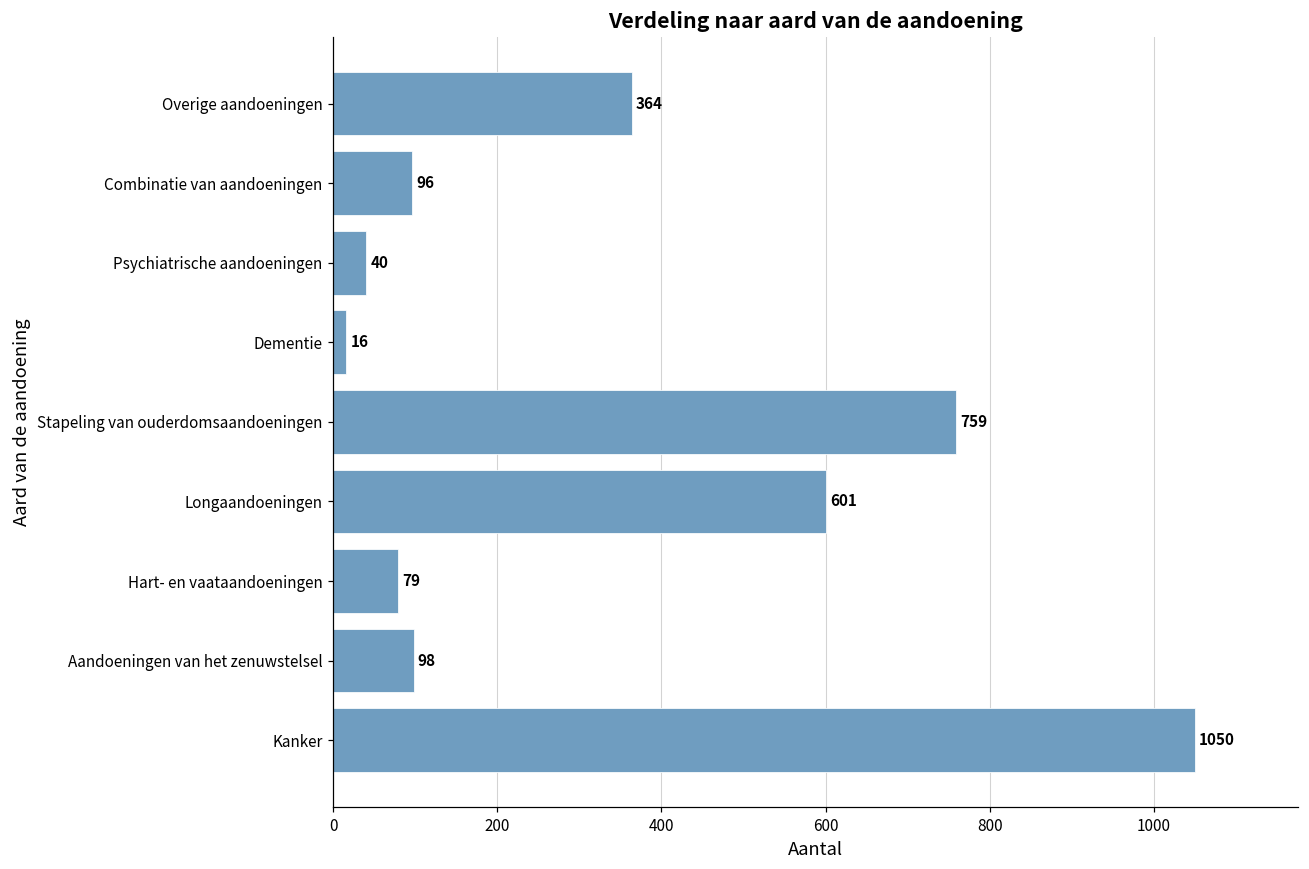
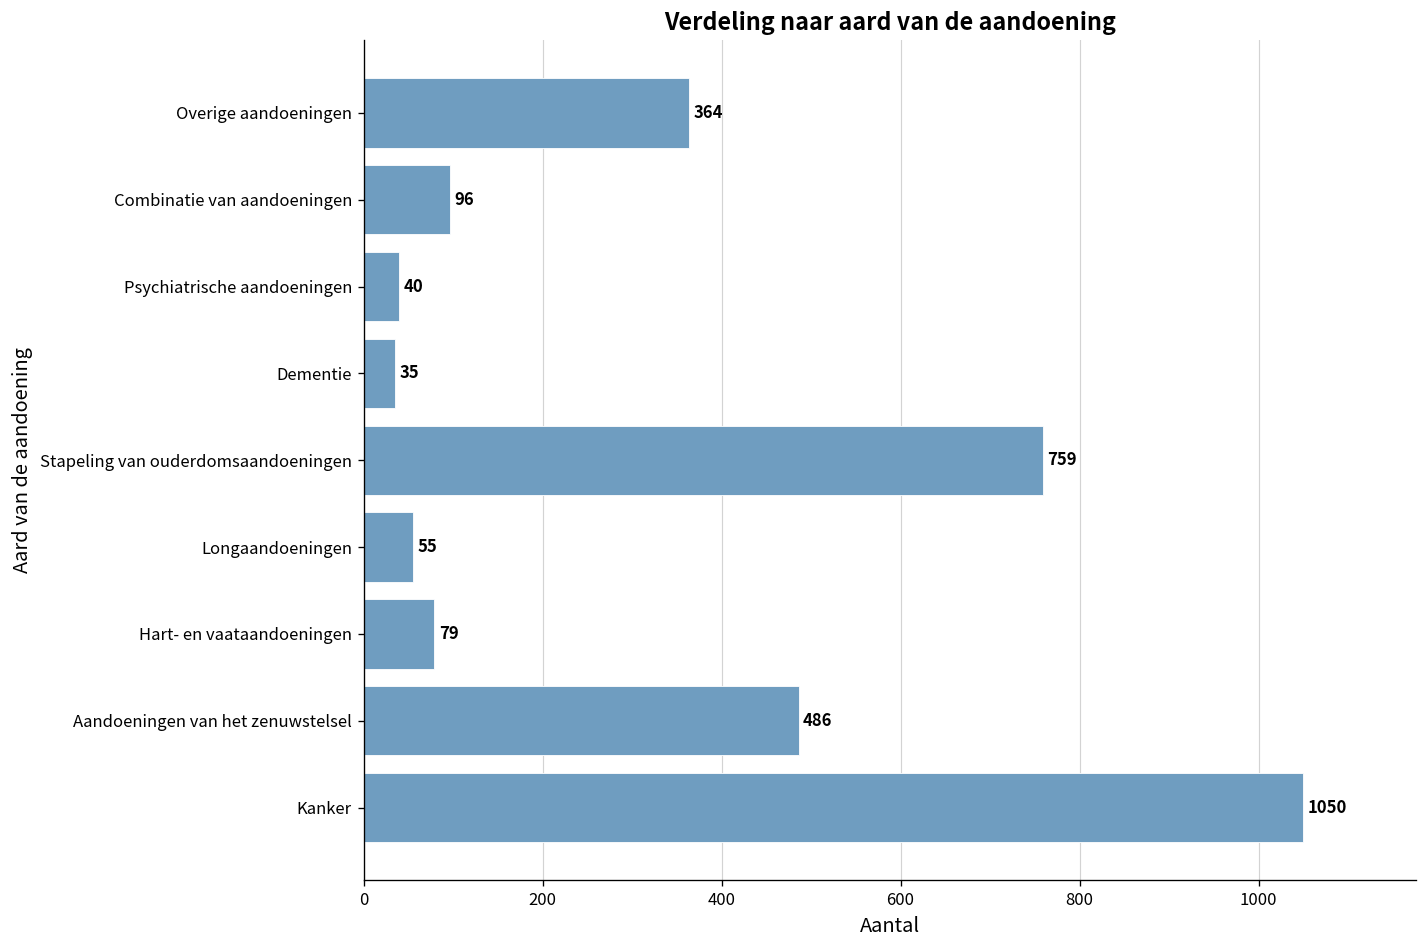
  {
    "Overige aandoeningen": 364,
    "Combinatie van aandoeningen": 96,
    "Psychiatrische aandoeningen": 40,
-   "Dementie": 16,
+   "Dementie": 35,
    "Stapeling van ouderdomsaandoeningen": 759,
-   "Longaandoeningen": 601,
+   "Longaandoeningen": 55,
    "Hart- en vaataandoeningen": 79,
-   "Aandoeningen van het zenuwstelsel": 98,
+   "Aandoeningen van het zenuwstelsel": 486,
    "Kanker": 1050
  }
